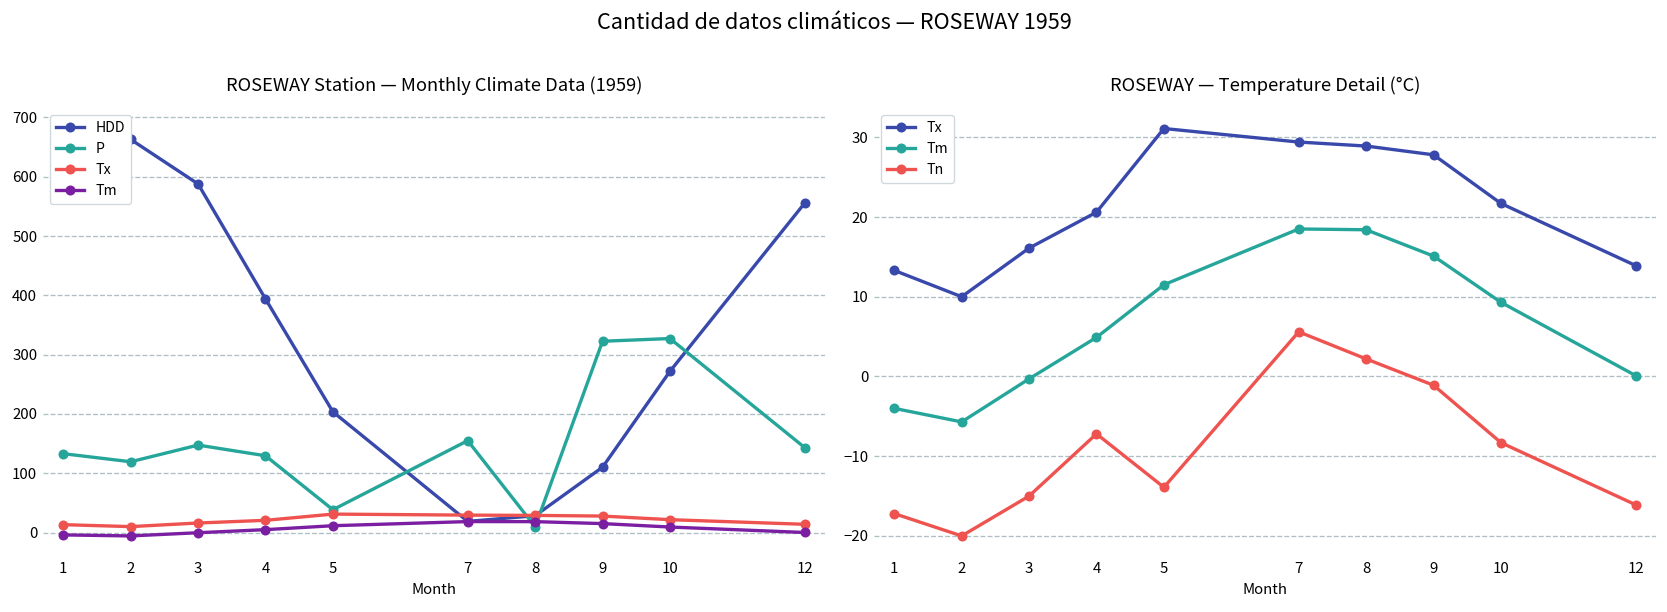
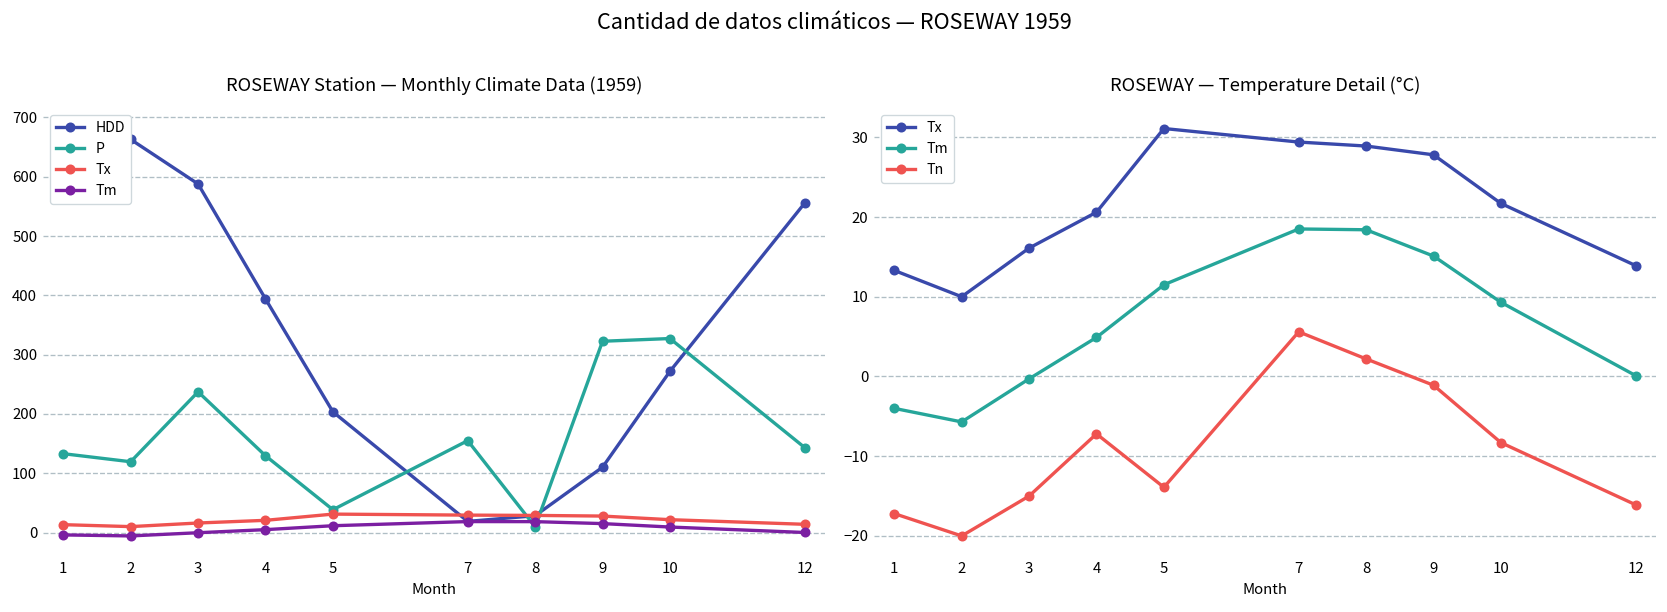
  {
    "ROSEWAY Station — Monthly Climate Data (1959)": {
      "HDD": {
        "3": 590,
        "4": 390,
        "5": 200,
        "9": 110,
        "10": 270,
        "12": 560
      },
      "P": {
        "1": 130,
        "2": 120,
-       "3": 150,
+       "3": 240,
        "4": 130,
        "5": 40,
        "7": 160,
        "8": 10,
        "9": 320,
        "10": 330,
        "12": 140
      }
    },
    "ROSEWAY — Temperature Detail (°C)": {
      "Tx": {
        "1": 13,
        "2": 10,
        "3": 16,
        "4": 21,
        "5": 31,
        "7": 29,
        "8": 29,
        "9": 28,
        "10": 22,
        "12": 14
      },
      "Tm": {
        "1": -4,
        "2": -6,
        "3": 0,
        "4": 5,
        "5": 12,
        "7": 19,
        "8": 18,
        "9": 15,
        "10": 9,
        "12": 0
      },
      "Tn": {
        "1": -17,
        "2": -20,
        "3": -15,
        "4": -7,
        "5": -14,
        "7": 6,
        "8": 2,
        "9": -1,
        "10": -8,
        "12": -16
      }
    }
  }
